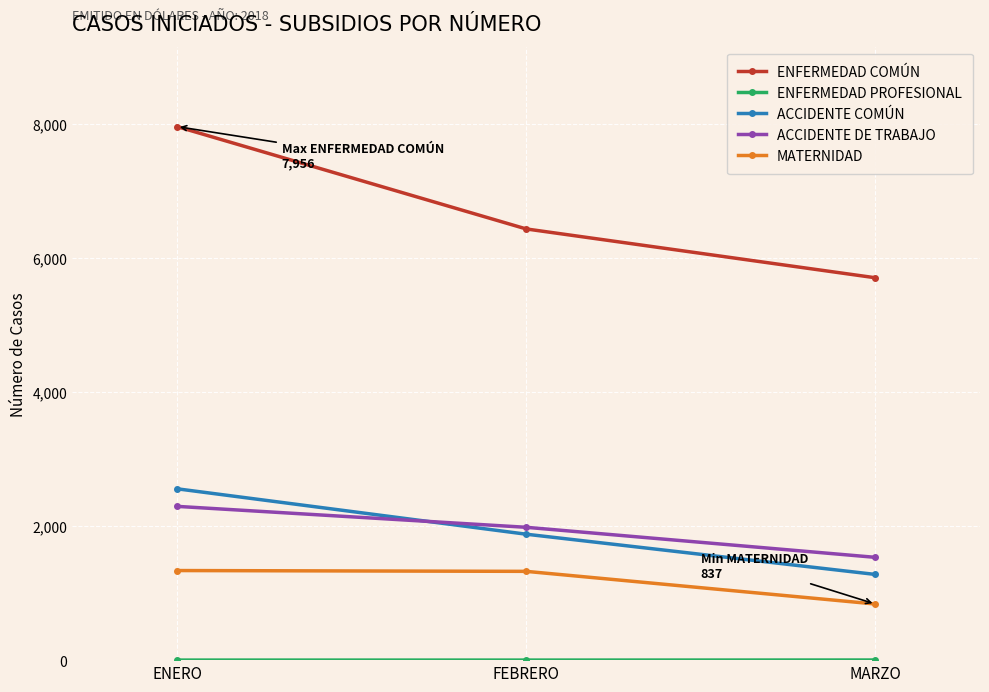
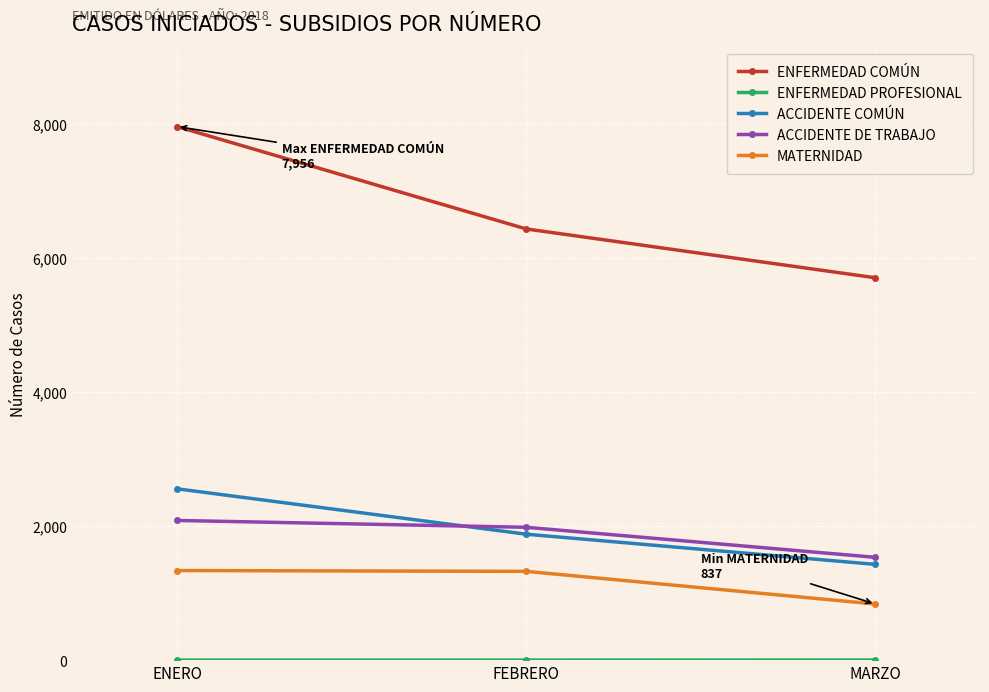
  {
    "ENFERMEDAD COMÚN": {
      "ENERO": "7,956"
    },
    "ENFERMEDAD PROFESIONAL": {
      "ENERO": "0",
      "FEBRERO": "0",
      "MARZO": "0"
    },
    "ACCIDENTE COMÚN": {
      "ENERO": "2,600",
      "FEBRERO": "1,900",
-     "MARZO": "1,300"
+     "MARZO": "1,400"
    },
    "ACCIDENTE DE TRABAJO": {
-     "ENERO": "2,300",
+     "ENERO": "2,100",
      "FEBRERO": "2,000"
    },
    "MATERNIDAD": {
      "MARZO": "837"
    }
  }
